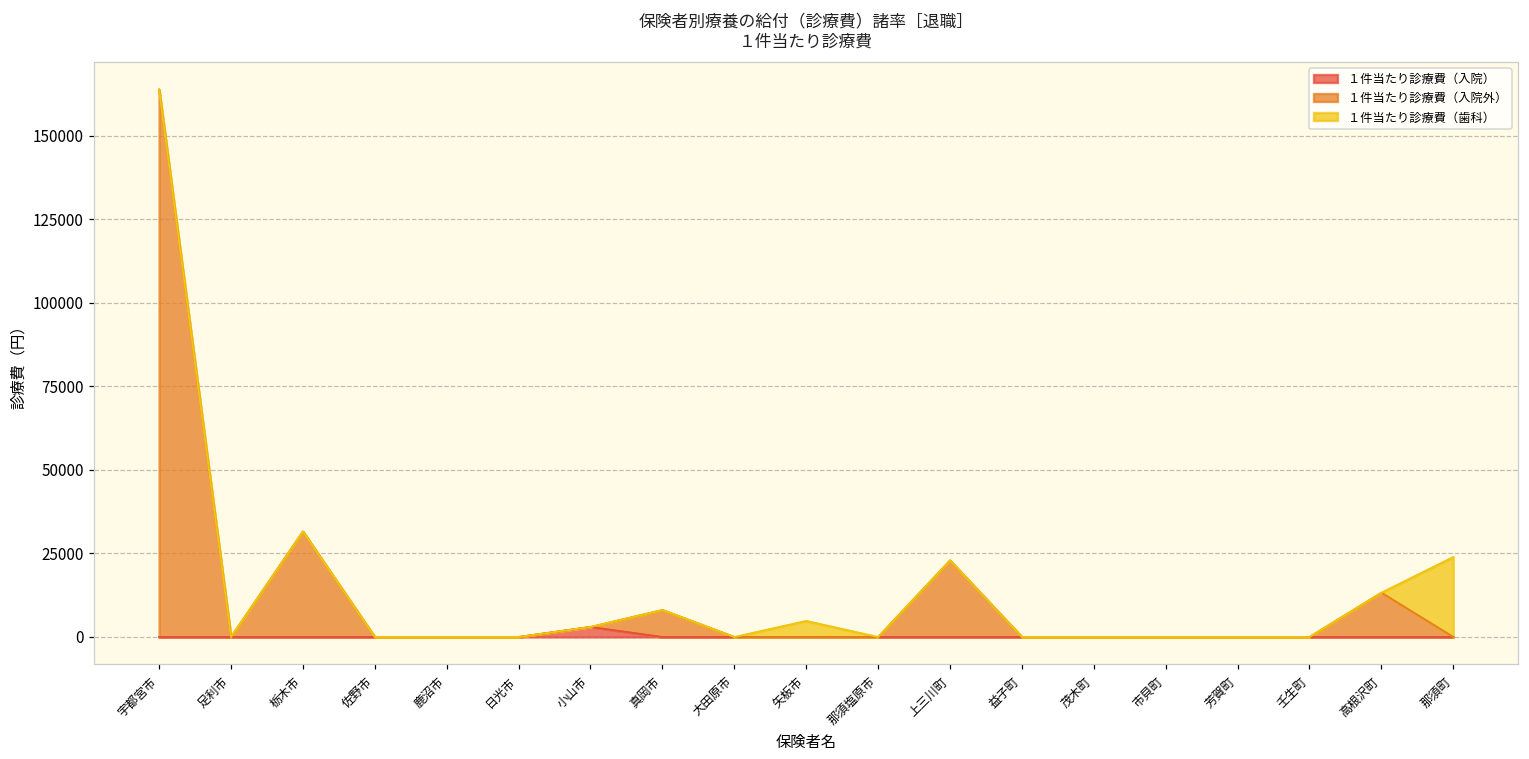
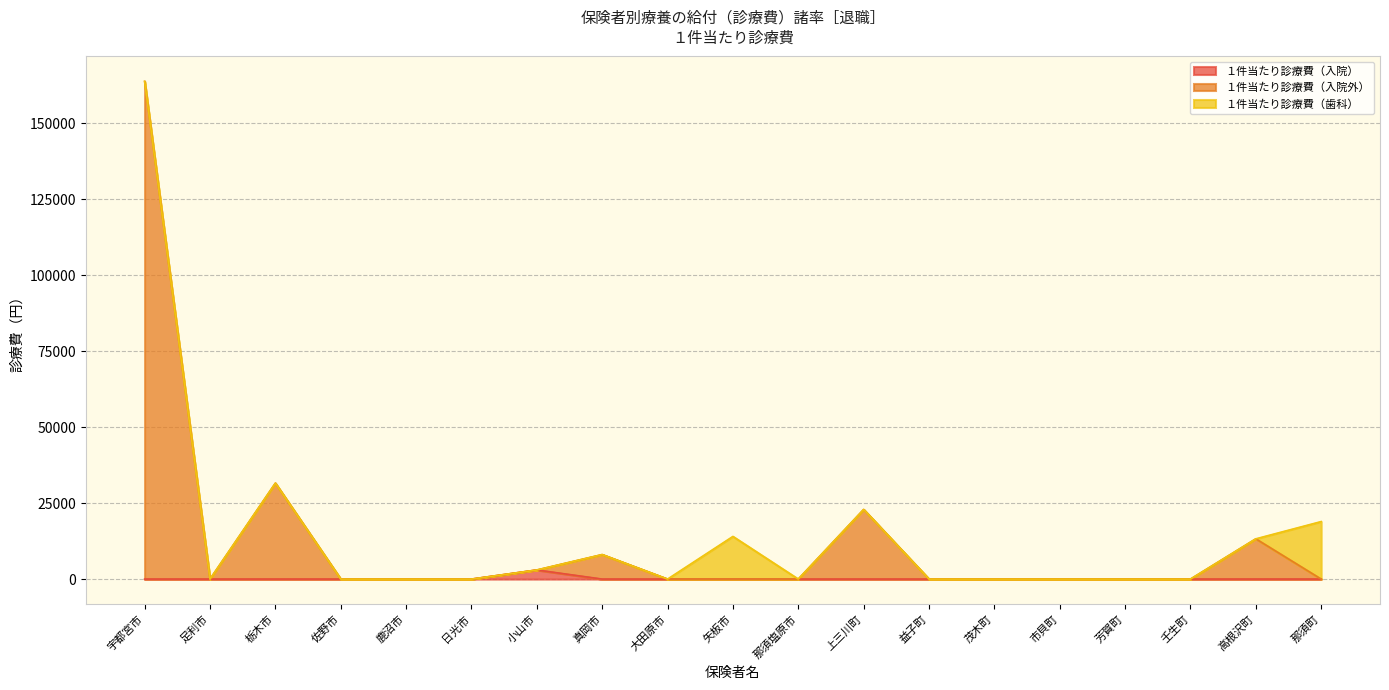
  {
    "１件当たり診療費（歯科）": {
-     "矢板市": 5000,
-     "那須町": 24000
+     "矢板市": 14000,
+     "那須町": 19000
    }
  }
